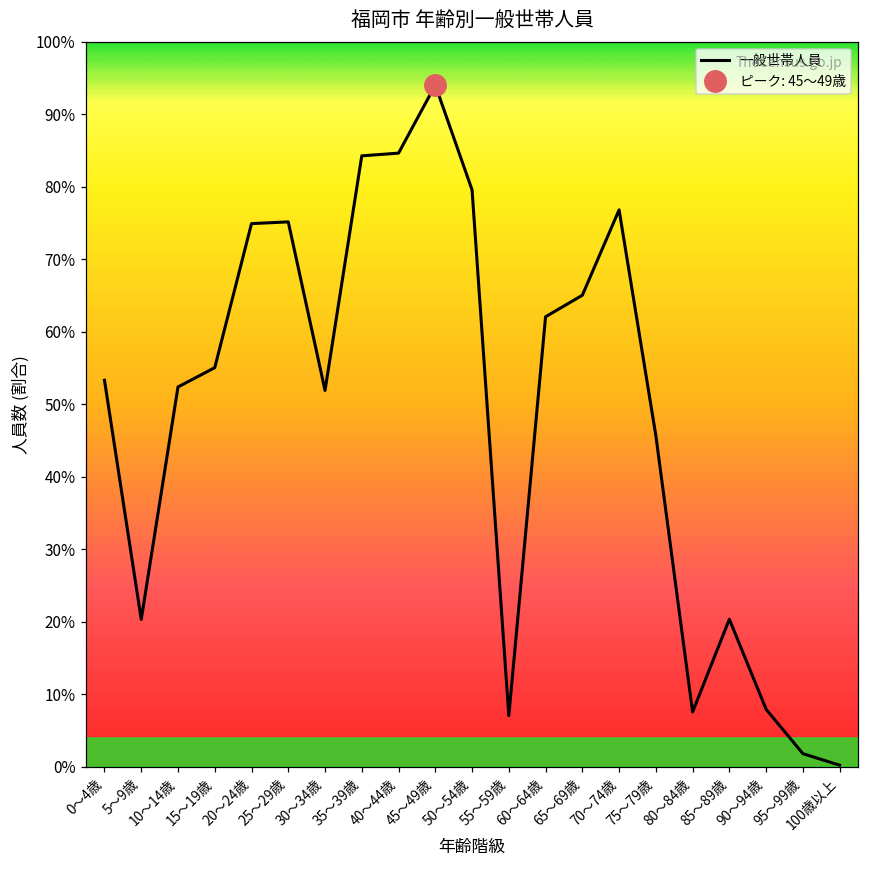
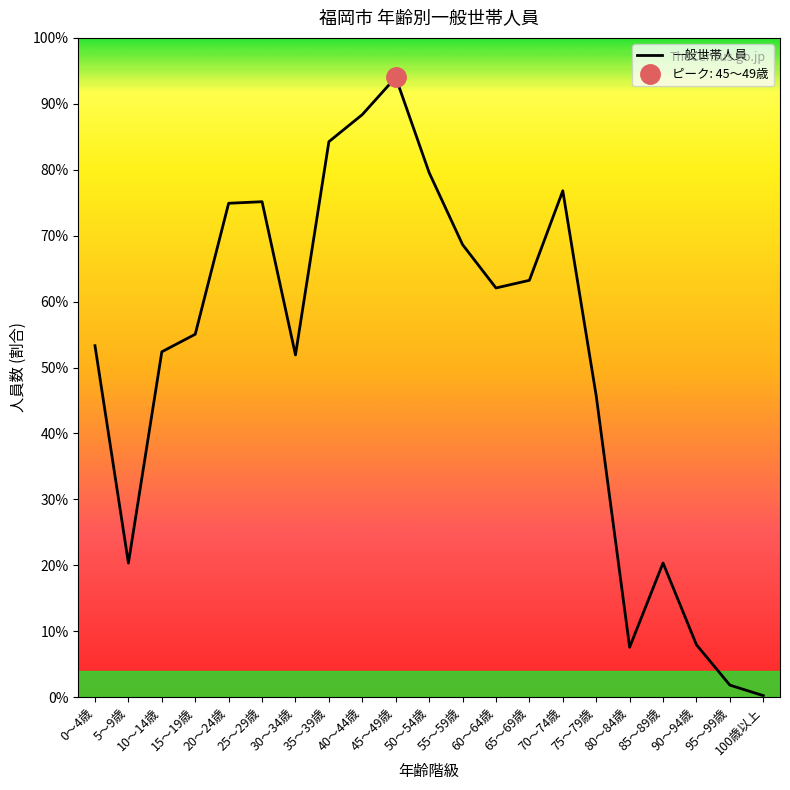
  {
    "一般世帯人員": {
      "0～4歳": "53%",
      "5～9歳": "20%",
      "10～14歳": "52%",
      "15～19歳": "55%",
      "20～24歳": "75%",
      "25～29歳": "75%",
      "30～34歳": "52%",
      "35～39歳": "84%",
-     "40～44歳": "85%",
+     "40～44歳": "88%",
      "50～54歳": "80%",
-     "55～59歳": "7%",
+     "55～59歳": "69%",
      "60～64歳": "62%",
-     "65～69歳": "65%",
+     "65～69歳": "63%",
      "70～74歳": "77%",
      "75～79歳": "46%",
      "80～84歳": "8%",
      "85～89歳": "20%",
      "90～94歳": "8%"
    }
  }
